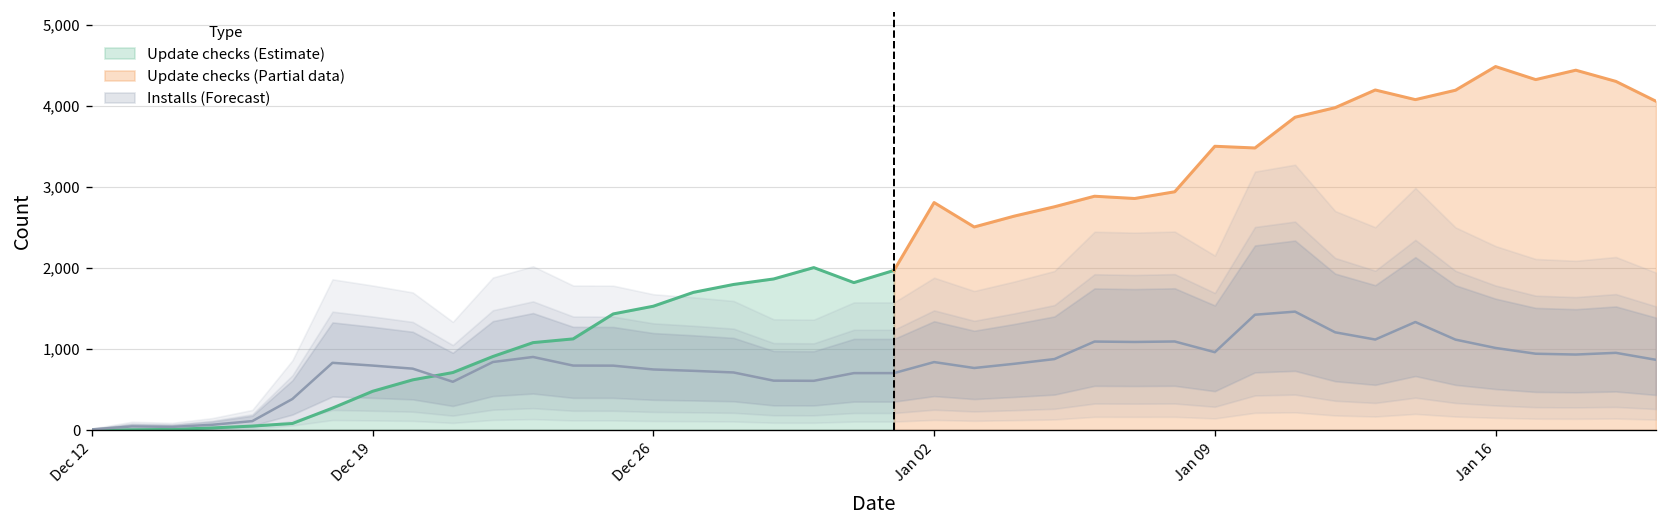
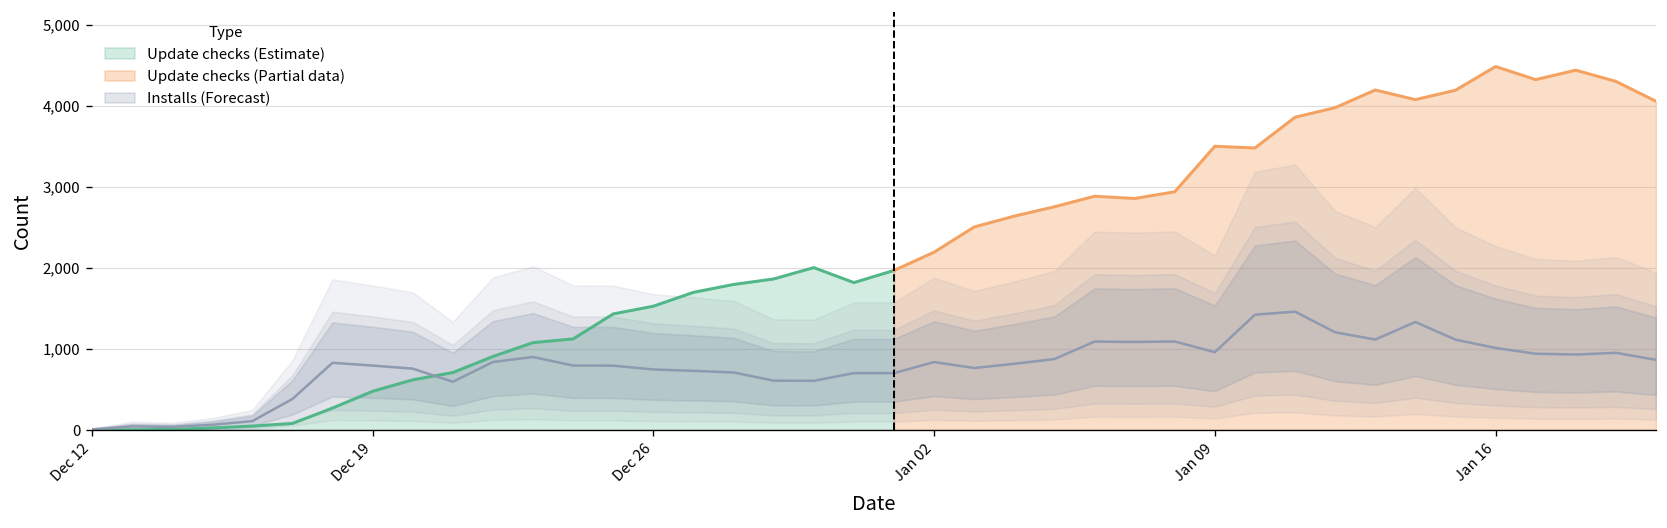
  {
    "Update checks (Partial data)": {
-     "Jan 02": "2,800",
+     "Jan 02": "2,200",
      "Jan 09": "3,500",
      "Jan 16": "4,500"
    }
  }
